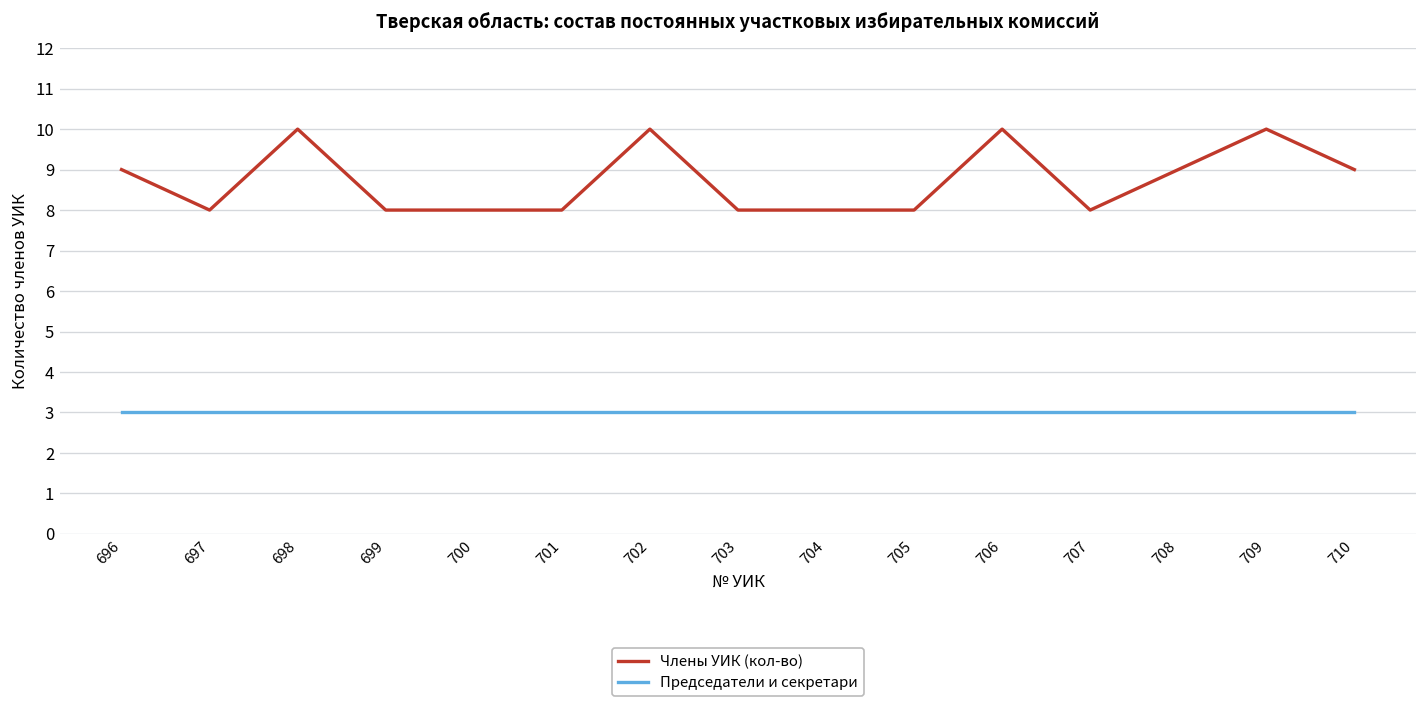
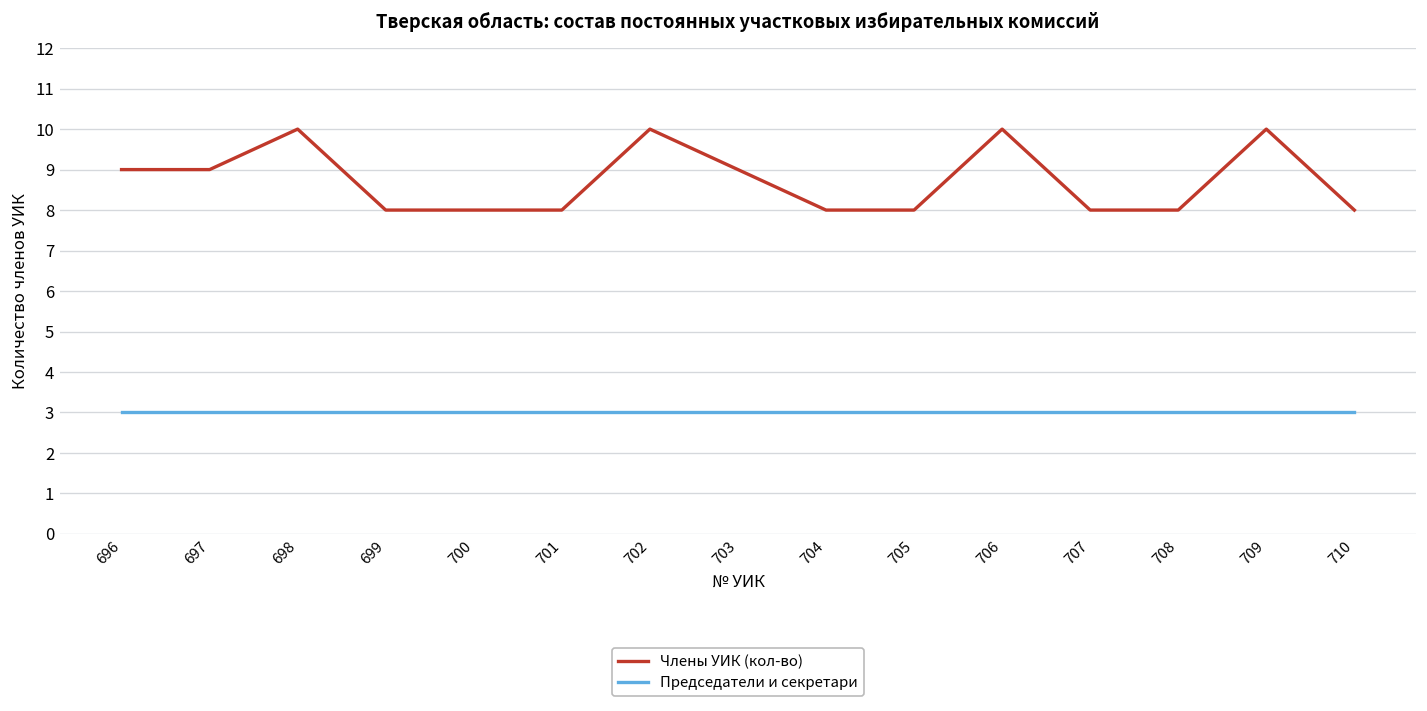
  {
    "Члены УИК (кол-во)": {
      "696": 9,
-     "697": 8,
+     "697": 9,
      "698": 10,
      "699": 8,
      "700": 8,
      "701": 8,
      "702": 10,
-     "703": 8,
+     "703": 9,
      "704": 8,
      "705": 8,
      "706": 10,
      "707": 8,
-     "708": 9,
+     "708": 8,
      "709": 10,
-     "710": 9
+     "710": 8
    },
    "Председатели и секретари": {
      "696": 3,
      "697": 3,
      "698": 3,
      "699": 3,
      "700": 3,
      "701": 3,
      "702": 3,
      "703": 3,
      "704": 3,
      "705": 3,
      "706": 3,
      "707": 3,
      "708": 3,
      "709": 3,
      "710": 3
    }
  }
